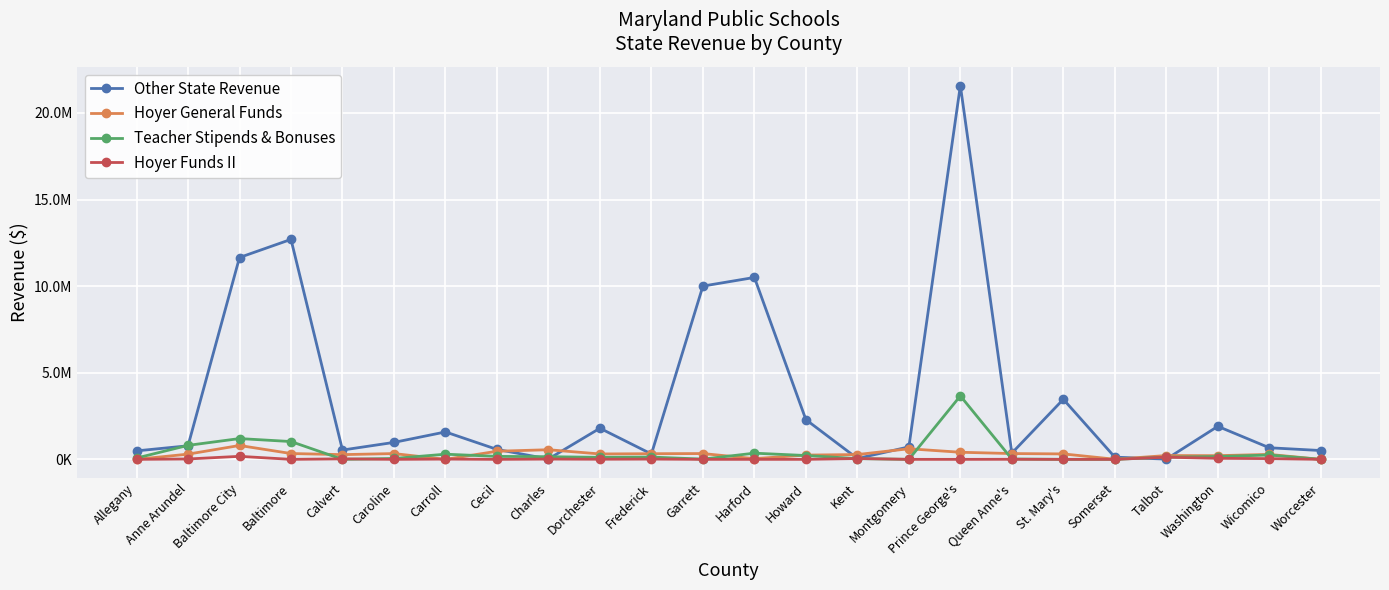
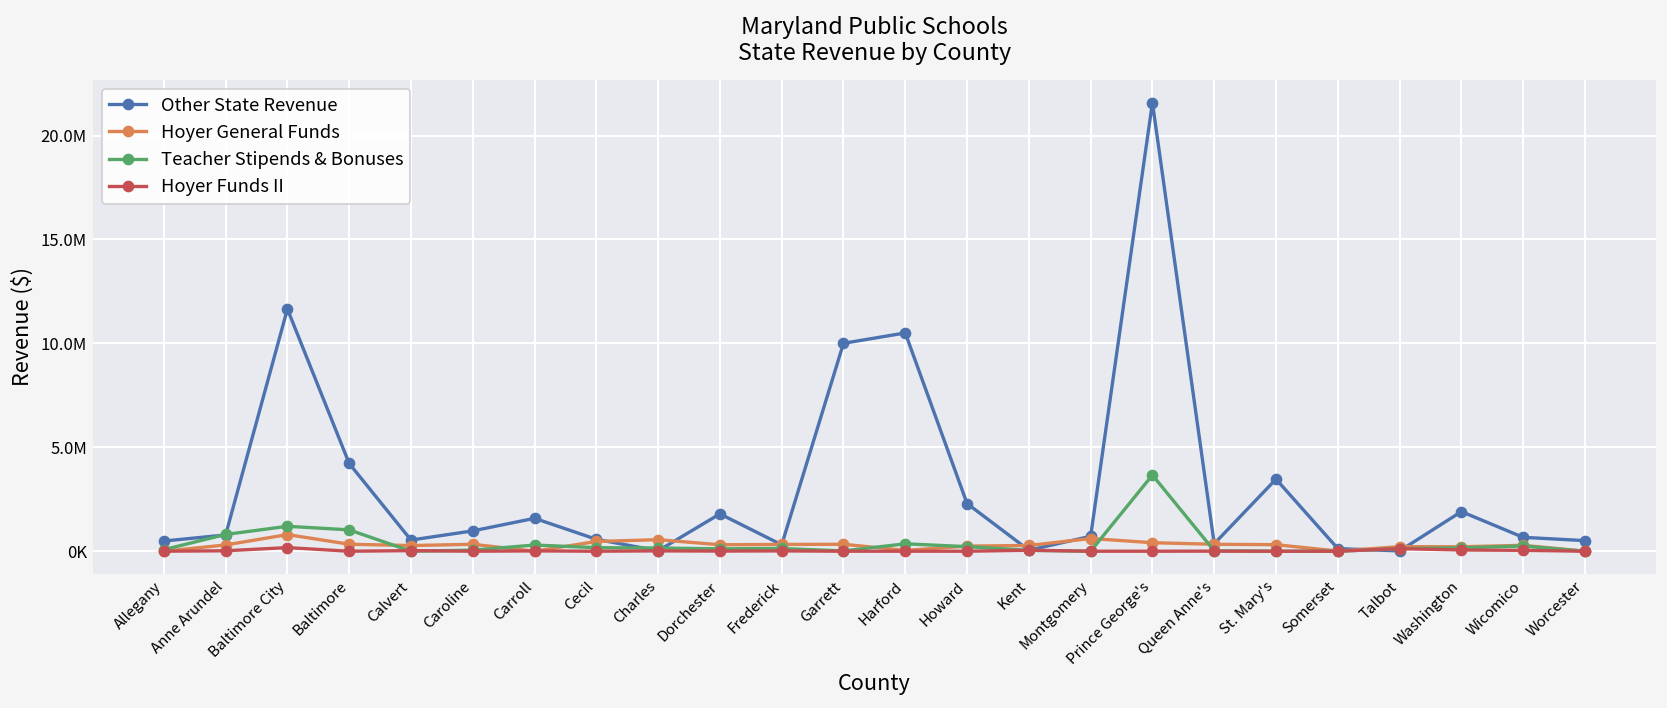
  {
    "Other State Revenue": {
      "Allegany": 500000,
      "Baltimore City": 11700000,
-     "Baltimore": 12700000,
+     "Baltimore": 4200000,
      "Calvert": 500000,
      "Caroline": 1000000,
      "Carroll": 1600000,
      "Dorchester": 1800000,
      "Garrett": 10000000,
      "Harford": 10500000,
      "Howard": 2300000,
      "Prince George's": 21600000,
      "St. Mary's": 3500000,
      "Washington": 1900000,
      "Wicomico": 700000,
      "Worcester": 500000
    },
    "Teacher Stipends & Bonuses": {
      "Baltimore City": 1200000,
      "Baltimore": 1000000,
      "Carroll": 300000,
      "Cecil": 200000,
      "Harford": 400000,
      "Prince George's": 3700000
    }
  }
